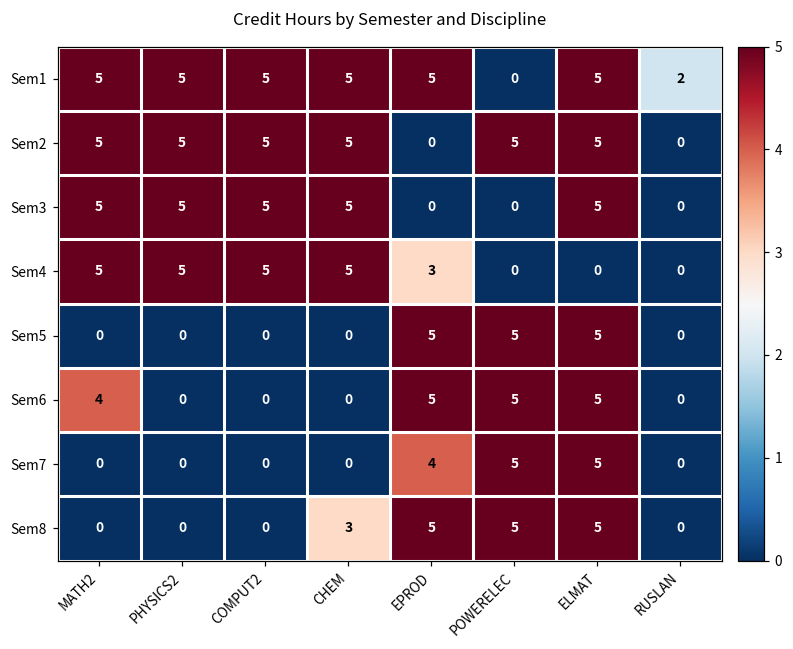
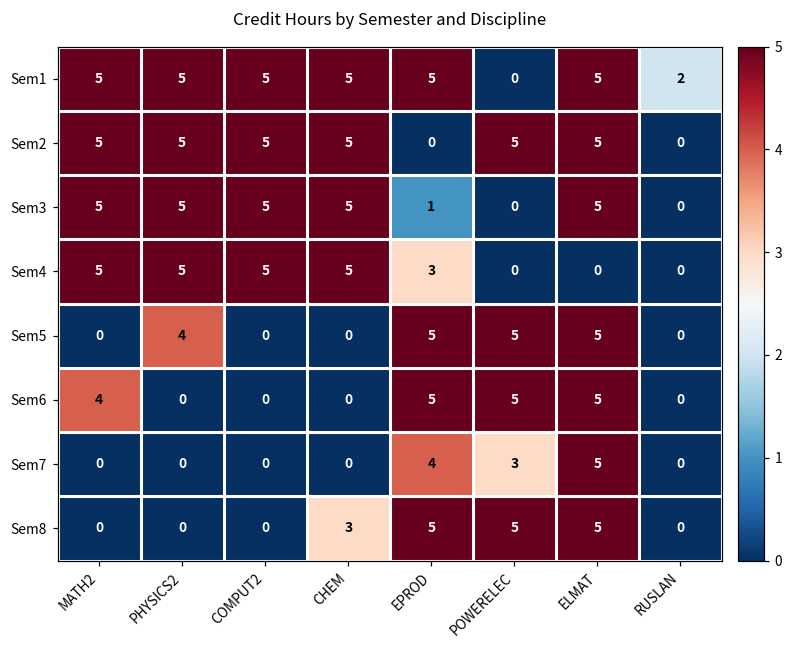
  {
    "Sem1": {
      "MATH2": 5,
      "PHYSICS2": 5,
      "COMPUT2": 5,
      "CHEM": 5,
      "EPROD": 5,
      "POWERELEC": 0,
      "ELMAT": 5,
      "RUSLAN": 2
    },
    "Sem2": {
      "MATH2": 5,
      "PHYSICS2": 5,
      "COMPUT2": 5,
      "CHEM": 5,
      "EPROD": 0,
      "POWERELEC": 5,
      "ELMAT": 5,
      "RUSLAN": 0
    },
    "Sem3": {
      "MATH2": 5,
      "PHYSICS2": 5,
      "COMPUT2": 5,
      "CHEM": 5,
-     "EPROD": 0,
+     "EPROD": 1,
      "POWERELEC": 0,
      "ELMAT": 5,
      "RUSLAN": 0
    },
    "Sem4": {
      "MATH2": 5,
      "PHYSICS2": 5,
      "COMPUT2": 5,
      "CHEM": 5,
      "EPROD": 3,
      "POWERELEC": 0,
      "ELMAT": 0,
      "RUSLAN": 0
    },
    "Sem5": {
      "MATH2": 0,
-     "PHYSICS2": 0,
+     "PHYSICS2": 4,
      "COMPUT2": 0,
      "CHEM": 0,
      "EPROD": 5,
      "POWERELEC": 5,
      "ELMAT": 5,
      "RUSLAN": 0
    },
    "Sem6": {
      "MATH2": 4,
      "PHYSICS2": 0,
      "COMPUT2": 0,
      "CHEM": 0,
      "EPROD": 5,
      "POWERELEC": 5,
      "ELMAT": 5,
      "RUSLAN": 0
    },
    "Sem7": {
      "MATH2": 0,
      "PHYSICS2": 0,
      "COMPUT2": 0,
      "CHEM": 0,
      "EPROD": 4,
-     "POWERELEC": 5,
+     "POWERELEC": 3,
      "ELMAT": 5,
      "RUSLAN": 0
    },
    "Sem8": {
      "MATH2": 0,
      "PHYSICS2": 0,
      "COMPUT2": 0,
      "CHEM": 3,
      "EPROD": 5,
      "POWERELEC": 5,
      "ELMAT": 5,
      "RUSLAN": 0
    }
  }
